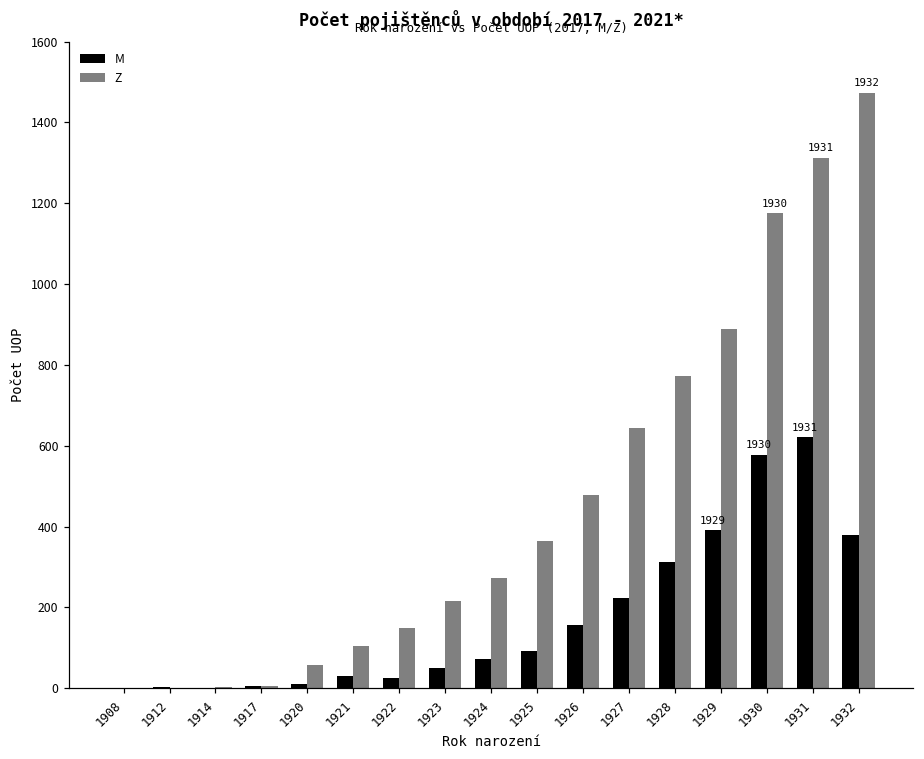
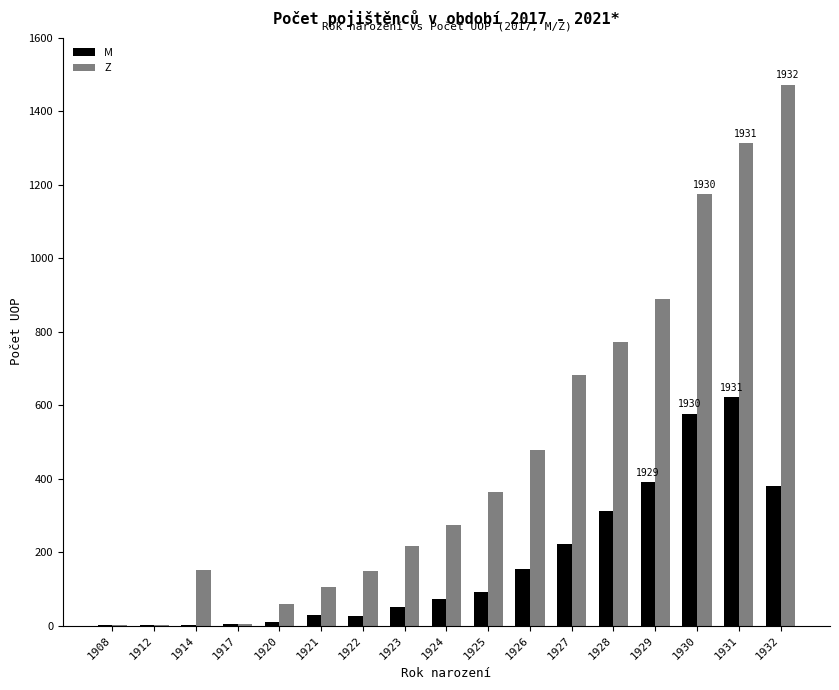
  {
    "M": {
      "1920": 10,
      "1921": 30,
      "1922": 30,
      "1923": 50,
      "1924": 70,
      "1925": 90,
      "1926": 160,
      "1927": 220,
      "1928": 310,
      "1932": 380
    },
    "Z": {
-     "1914": 0,
+     "1914": 150,
      "1920": 60,
      "1921": 100,
      "1922": 150,
      "1923": 220,
      "1924": 270,
      "1925": 360,
      "1926": 480,
-     "1927": 650,
+     "1927": 680,
      "1928": 770,
      "1929": 890
    }
  }
